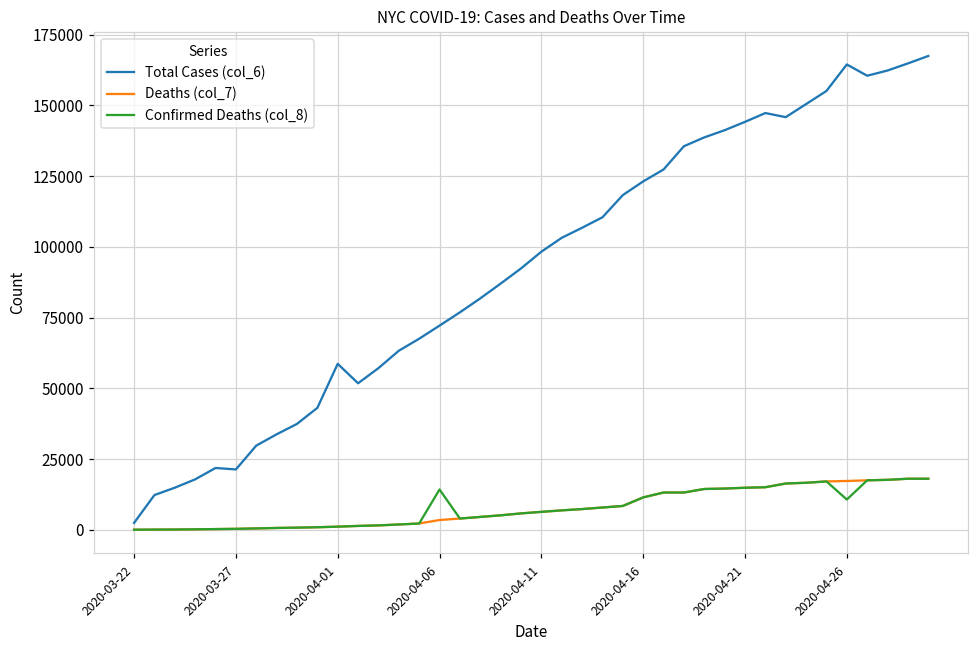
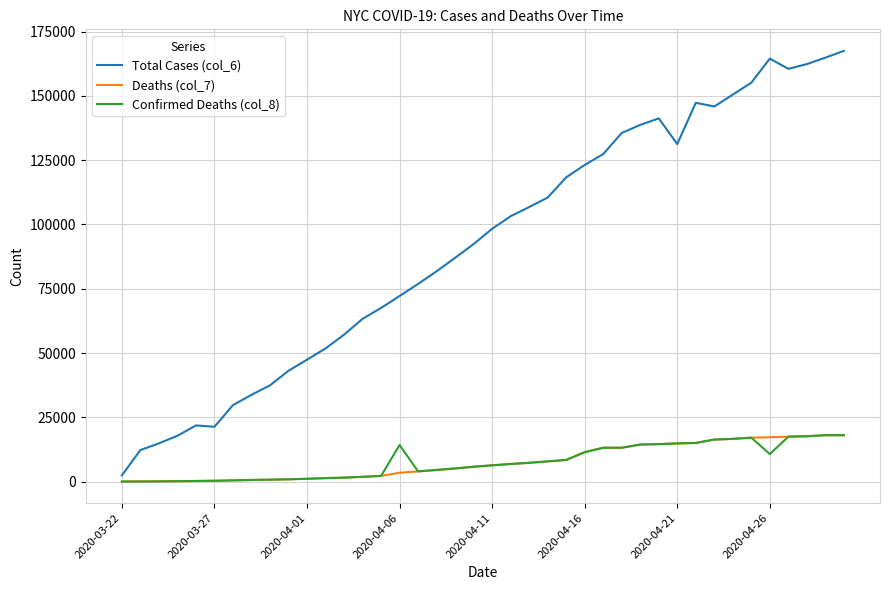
  {
    "Total Cases (col_6)": {
      "2020-03-22": 2000,
      "2020-03-27": 21000,
-     "2020-04-01": 59000,
+     "2020-04-01": 47000,
      "2020-04-06": 72000,
      "2020-04-11": 98000,
      "2020-04-16": 123000,
-     "2020-04-21": 144000,
+     "2020-04-21": 131000,
      "2020-04-26": 164000
    },
    "Deaths (col_7)": {
      "2020-04-06": 3000,
      "2020-04-26": 17000
    },
    "Confirmed Deaths (col_8)": {
      "2020-04-06": 14000,
      "2020-04-26": 11000
    }
  }
